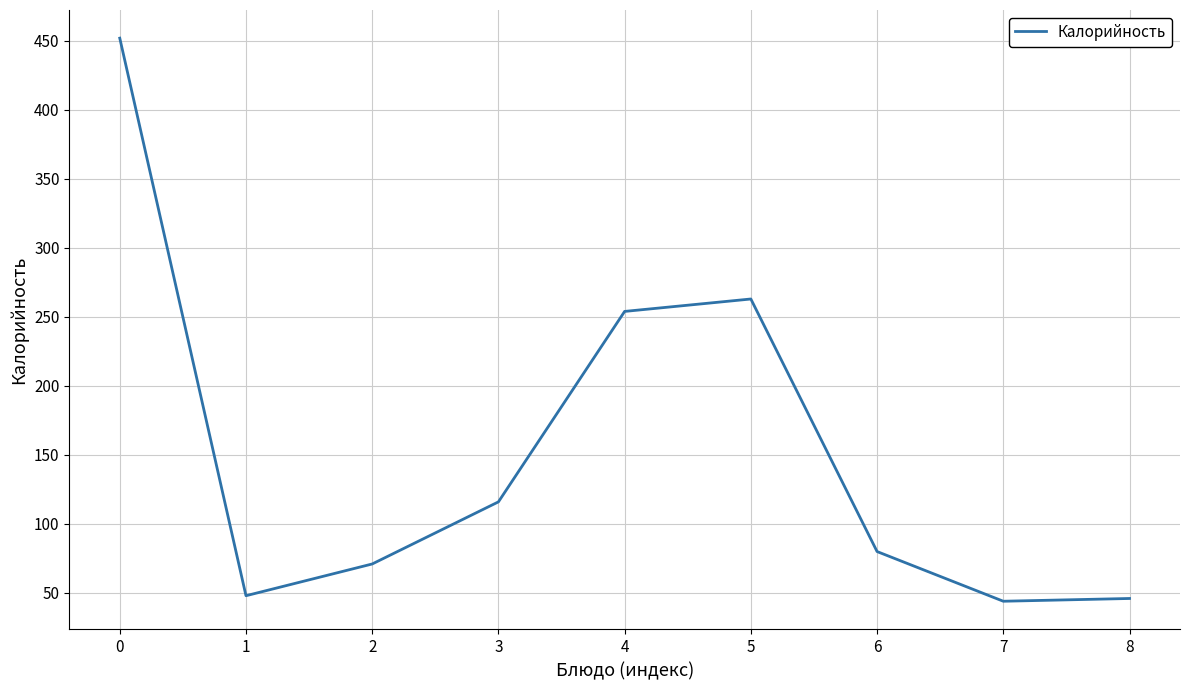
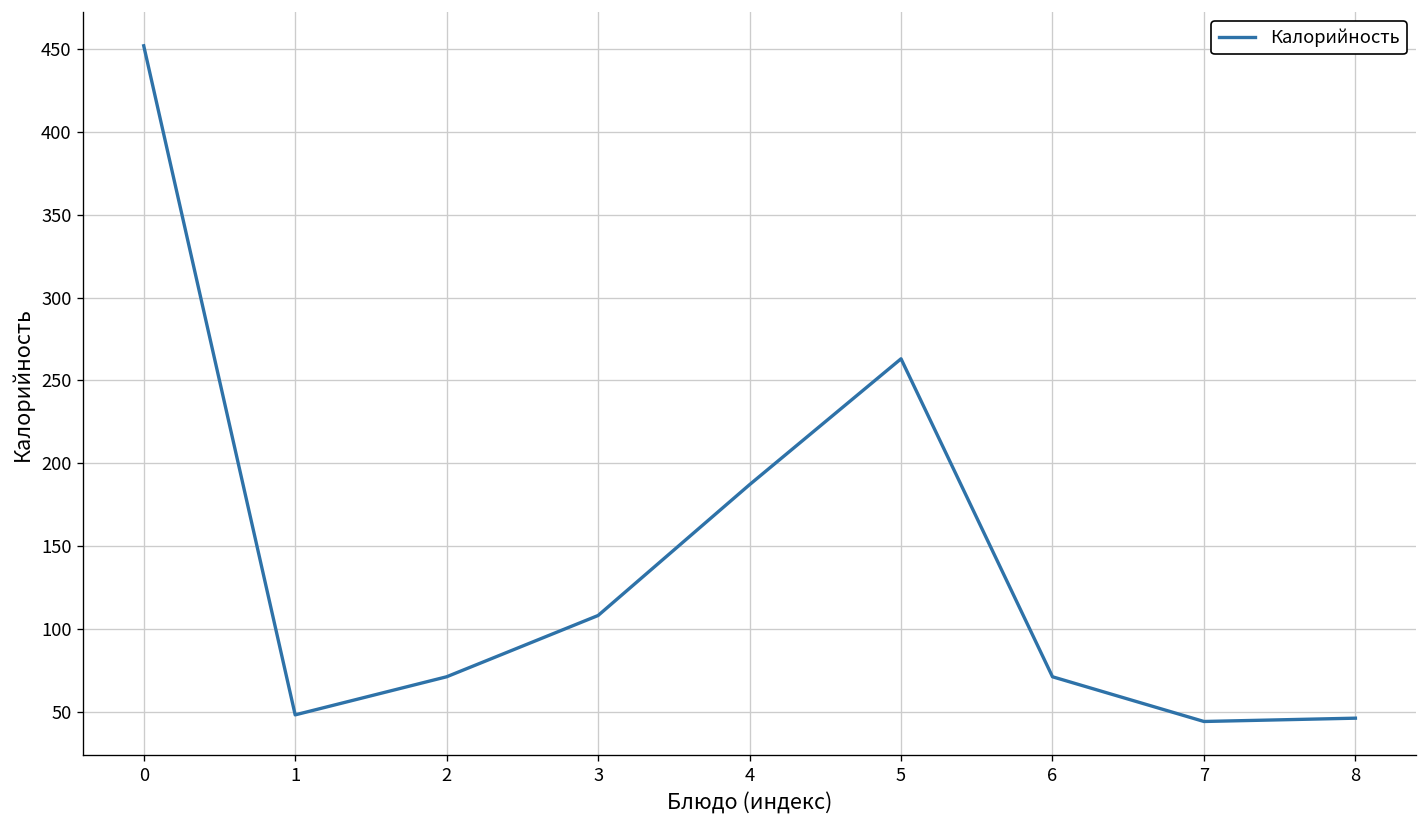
  {
    "0": 452,
    "1": 48,
    "2": 71,
-   "3": 116,
-   "4": 254,
+   "3": 108,
+   "4": 187,
    "5": 263,
-   "6": 80,
+   "6": 71,
    "7": 44,
    "8": 46
  }
